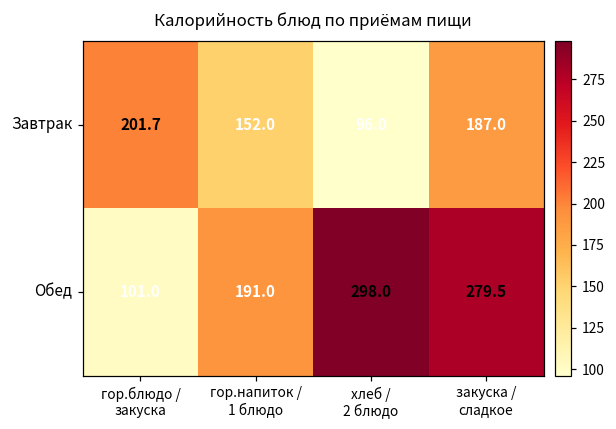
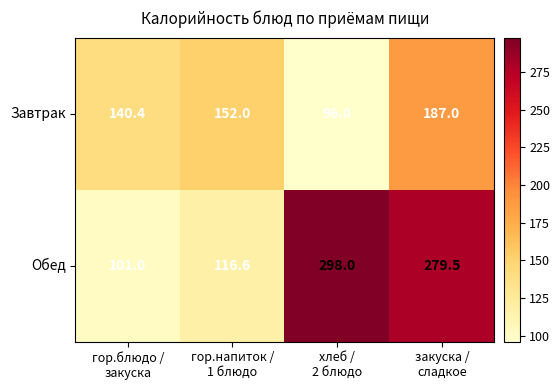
  {
    "Завтрак": {
-     "гор.блюдо / закуска": 201.7,
+     "гор.блюдо / закуска": 140.4,
      "гор.напиток / 1 блюдо": 152.0,
      "хлеб / 2 блюдо": 96.0,
      "закуска / сладкое": 187.0
    },
    "Обед": {
      "гор.блюдо / закуска": 101.0,
-     "гор.напиток / 1 блюдо": 191.0,
+     "гор.напиток / 1 блюдо": 116.6,
      "хлеб / 2 блюдо": 298.0,
      "закуска / сладкое": 279.5
    }
  }
